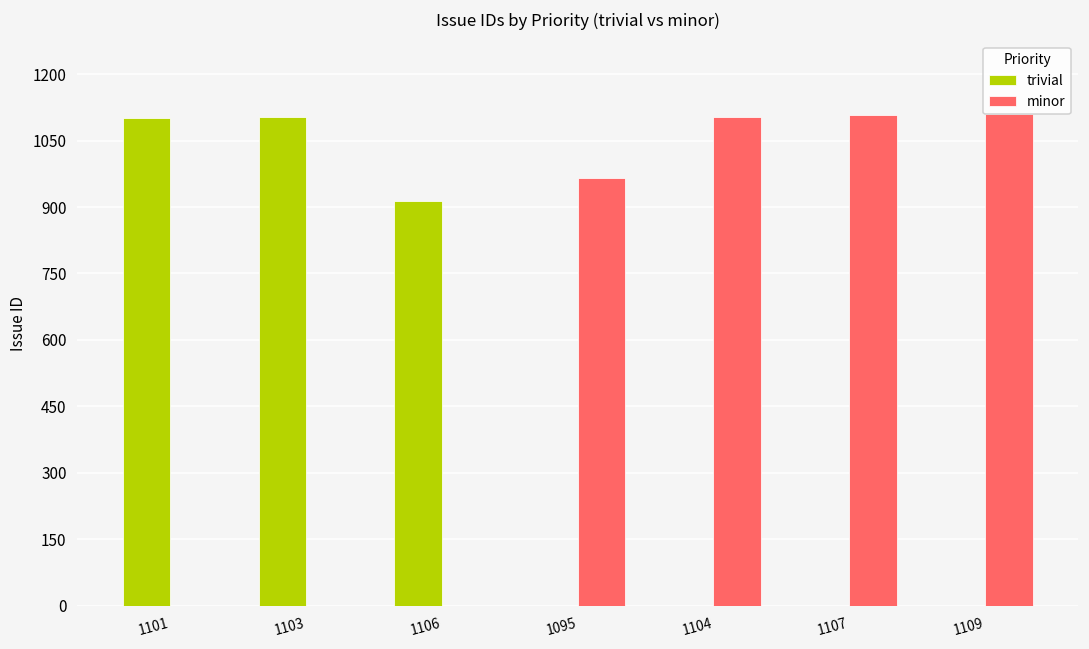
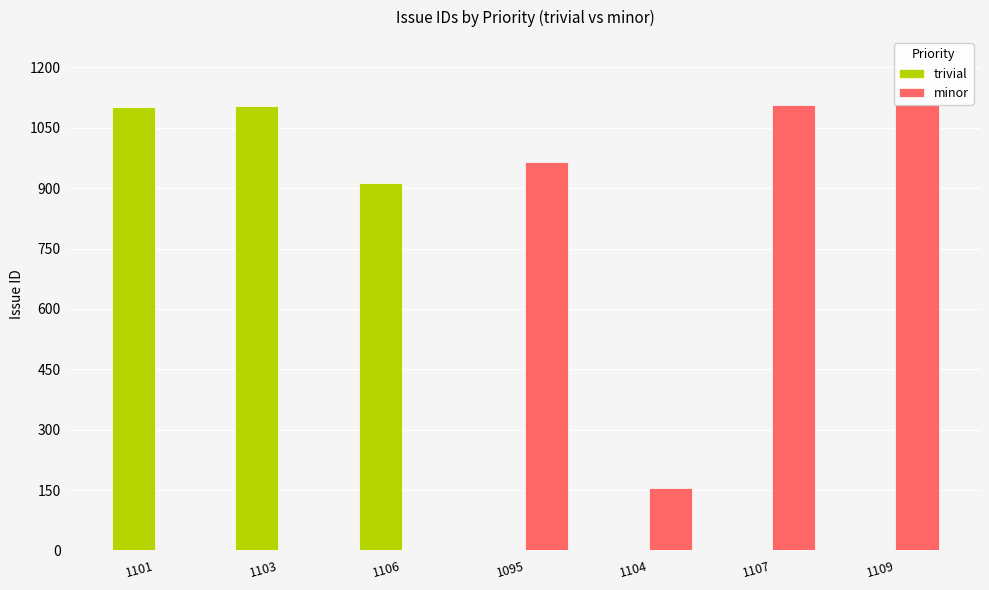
  {
    "trivial": {
      "1101": 1100,
      "1103": 1100,
      "1106": 910,
      "1095": 0,
      "1104": 0,
      "1107": 0,
      "1109": 0
    },
    "minor": {
      "1101": 0,
      "1103": 0,
      "1106": 0,
      "1095": 970,
-     "1104": 1100,
+     "1104": 150,
      "1107": 1110
    }
  }
